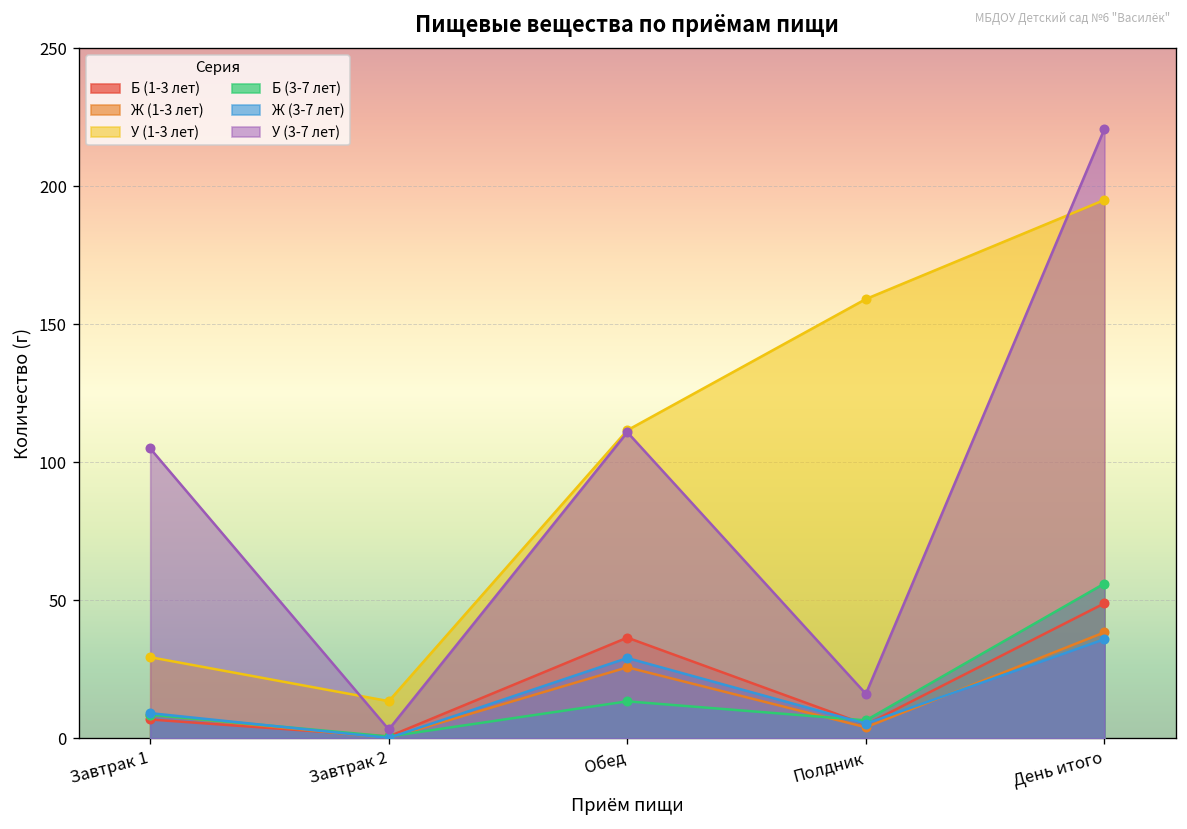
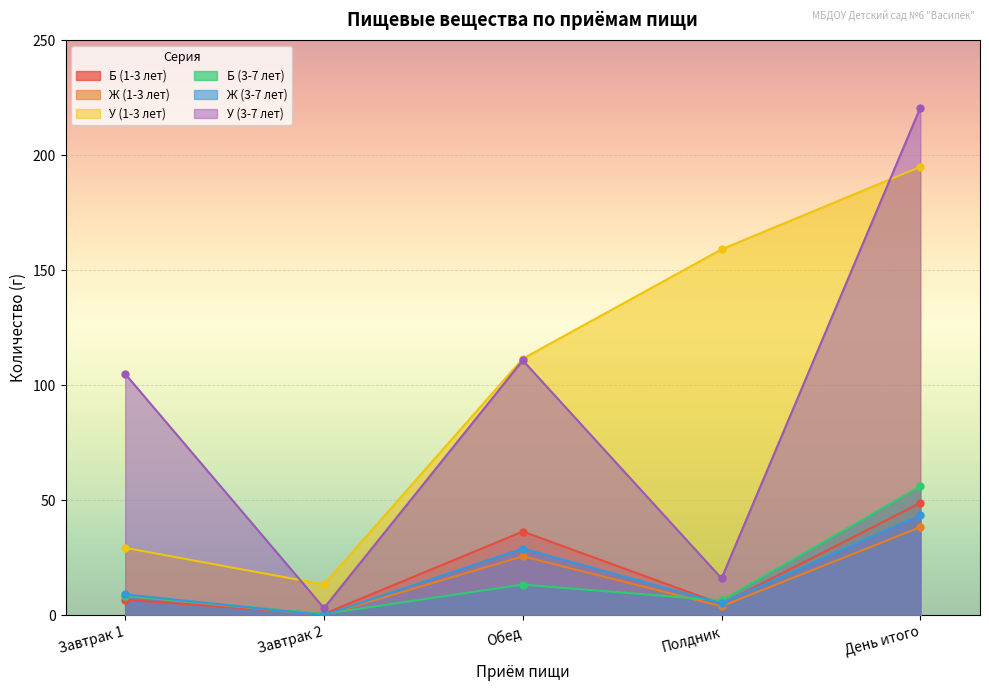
  {
    "У (1-3 лет)": {
      "Завтрак 1": 29,
      "Завтрак 2": 13,
      "Полдник": 159,
      "День итого": 195
    },
    "Б (3-7 лет)": {
      "Обед": 13,
      "Полдник": 7,
      "День итого": 56
    },
    "Ж (3-7 лет)": {
      "Обед": 29,
-     "День итого": 36
+     "День итого": 44
    },
    "У (3-7 лет)": {
      "Завтрак 1": 105,
      "Завтрак 2": 3,
      "Полдник": 16,
      "День итого": 221
    }
  }
